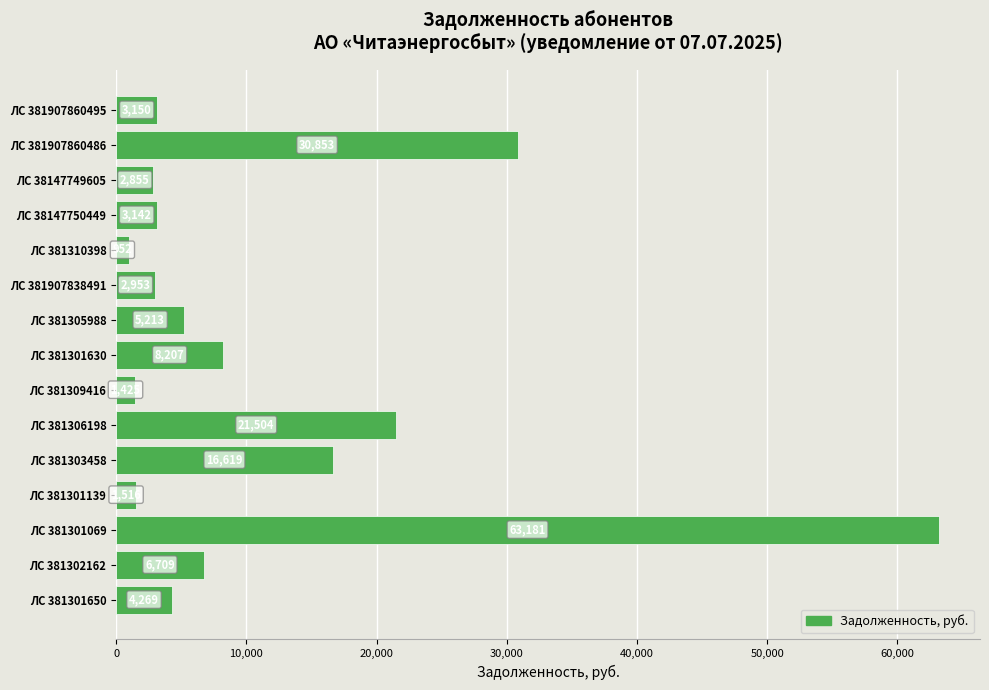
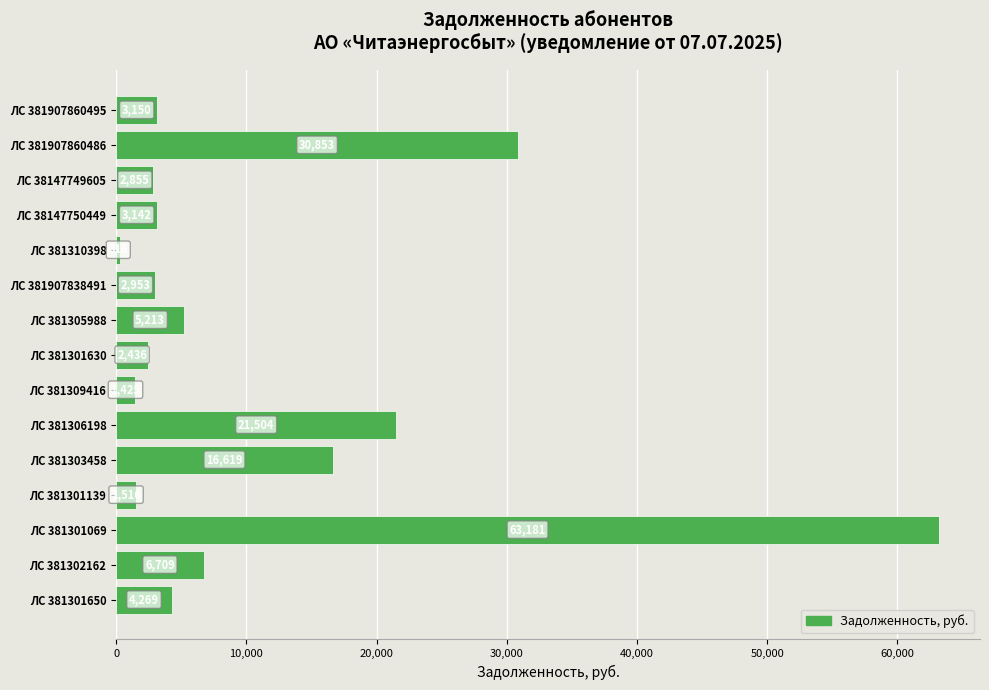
  {
-   "ЛС 381310398": "1,000",
-   "ЛС 381301630": "8,207"
+   "ЛС 381310398": "300",
+   "ЛС 381301630": "2,436"
  }
